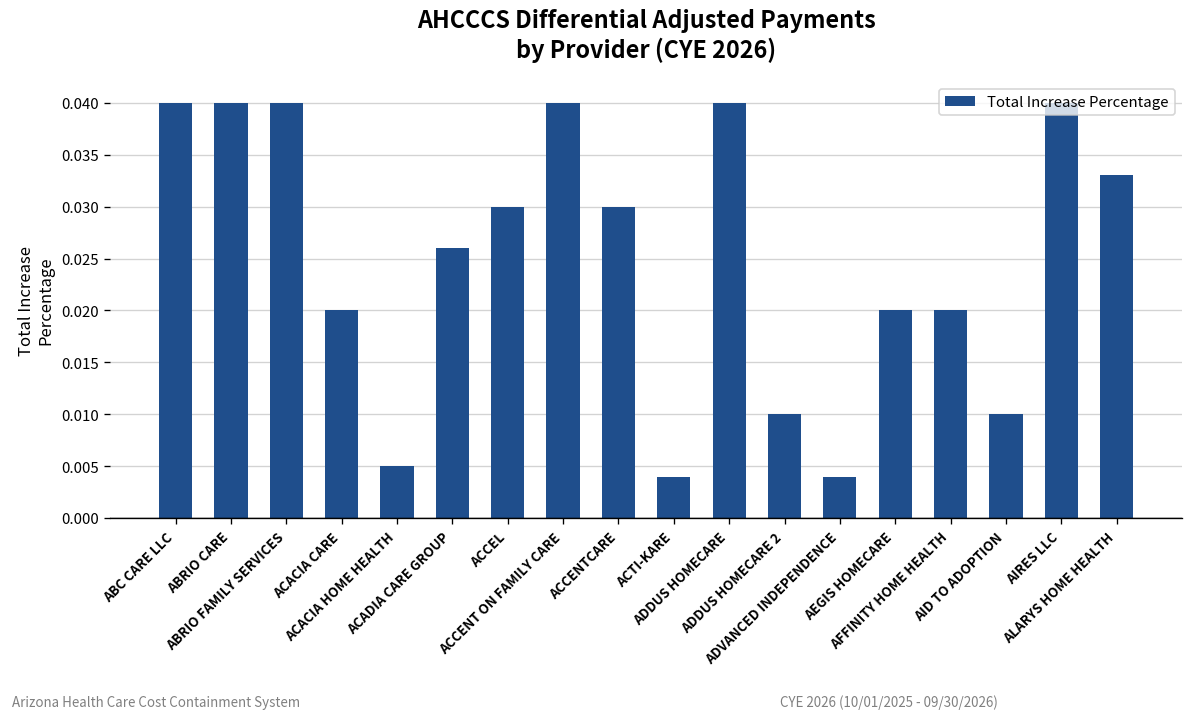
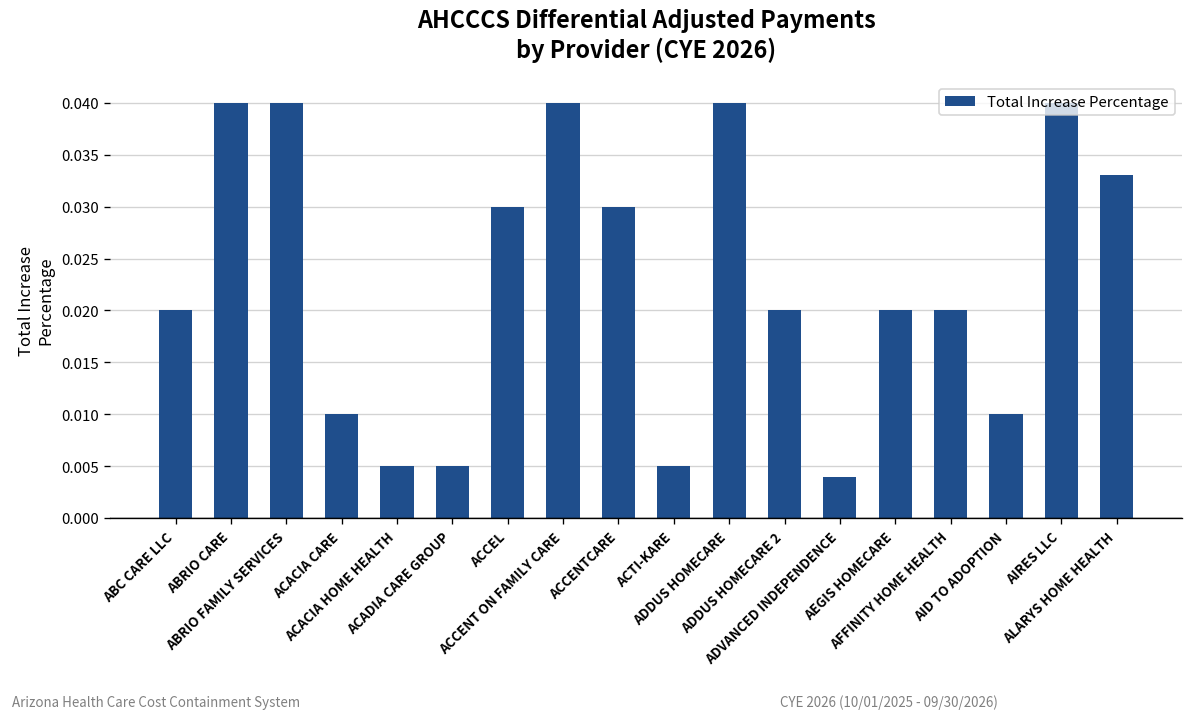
  {
-   "ABC CARE LLC": 0.04,
+   "ABC CARE LLC": 0.02,
    "ABRIO CARE": 0.040,
    "ABRIO FAMILY SERVICES": 0.040,
-   "ACACIA CARE": 0.02,
+   "ACACIA CARE": 0.01,
    "ACACIA HOME HEALTH": 0.005,
-   "ACADIA CARE GROUP": 0.026,
+   "ACADIA CARE GROUP": 0.005,
    "ACCEL": 0.030,
    "ACCENT ON FAMILY CARE": 0.040,
    "ACCENTCARE": 0.030,
-   "ACTI-KARE": 0.004,
+   "ACTI-KARE": 0.005,
    "ADDUS HOMECARE": 0.040,
-   "ADDUS HOMECARE 2": 0.01,
+   "ADDUS HOMECARE 2": 0.02,
    "ADVANCED INDEPENDENCE": 0.004,
    "AEGIS HOMECARE": 0.020,
    "AFFINITY HOME HEALTH": 0.020,
    "AID TO ADOPTION": 0.010,
    "ALARYS HOME HEALTH": 0.033
  }
